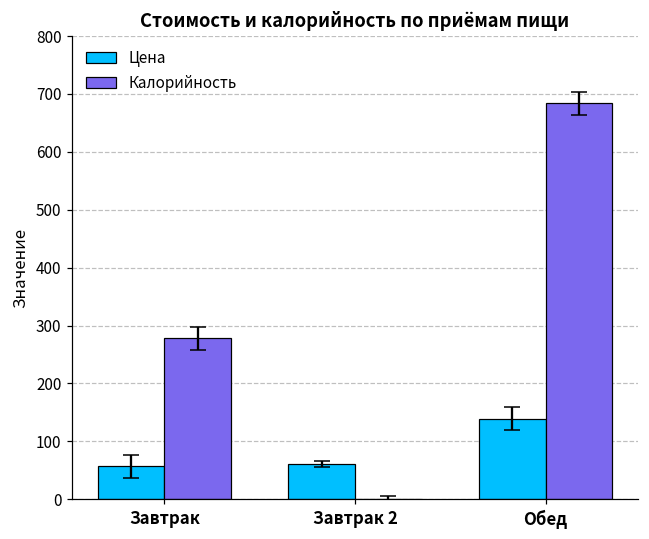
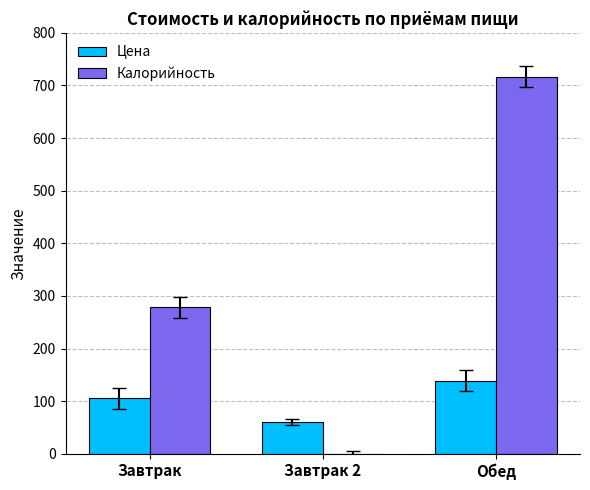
  {
    "Цена": {
-     "Завтрак": 60,
+     "Завтрак": 110,
      "Завтрак 2": 60,
      "Обед": 140
    },
    "Калорийность": {
      "Завтрак": 280,
      "Завтрак 2": 0,
-     "Обед": 680
+     "Обед": 720
    }
  }
